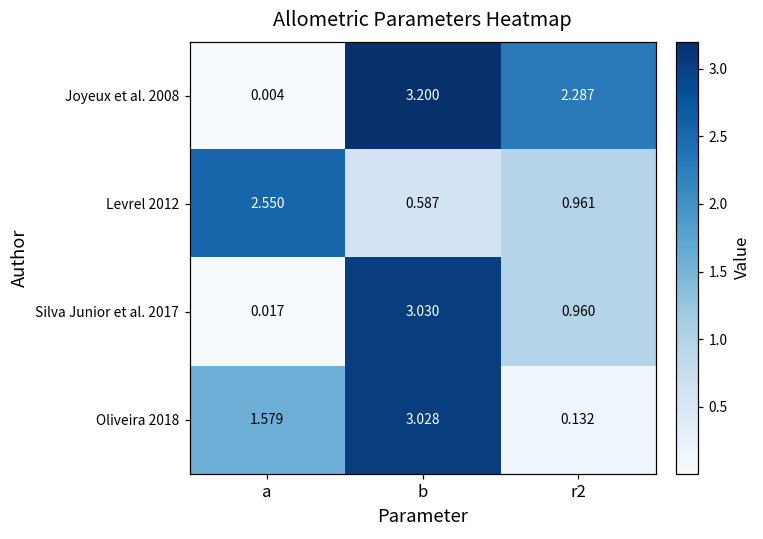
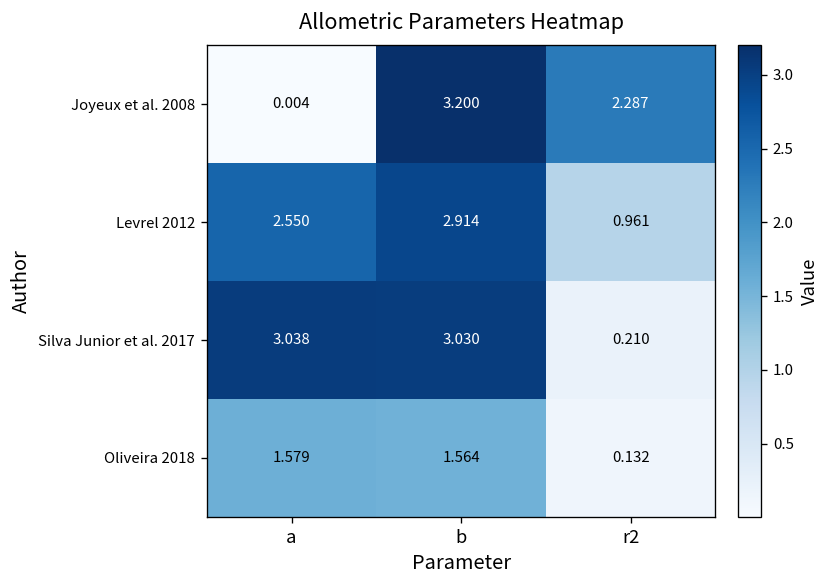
  {
    "Joyeux et al. 2008": {
      "a": 0.004,
      "b": 3.200,
      "r2": 2.287
    },
    "Levrel 2012": {
      "a": 2.550,
-     "b": 0.587,
+     "b": 2.914,
      "r2": 0.961
    },
    "Silva Junior et al. 2017": {
-     "a": 0.017,
+     "a": 3.038,
      "b": 3.030,
-     "r2": 0.960
+     "r2": 0.210
    },
    "Oliveira 2018": {
      "a": 1.579,
-     "b": 3.028,
+     "b": 1.564,
      "r2": 0.132
    }
  }
